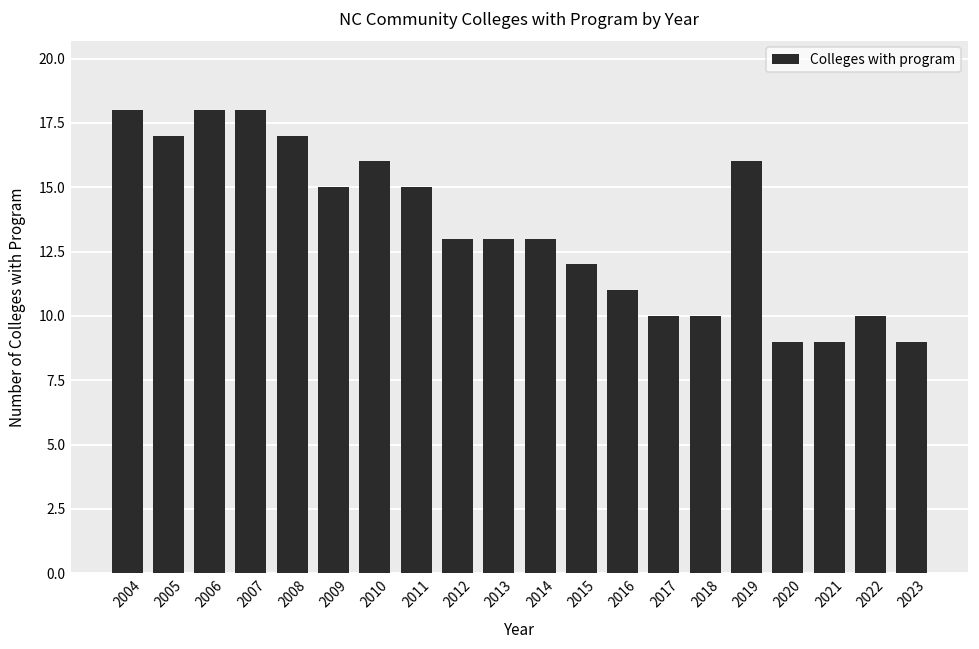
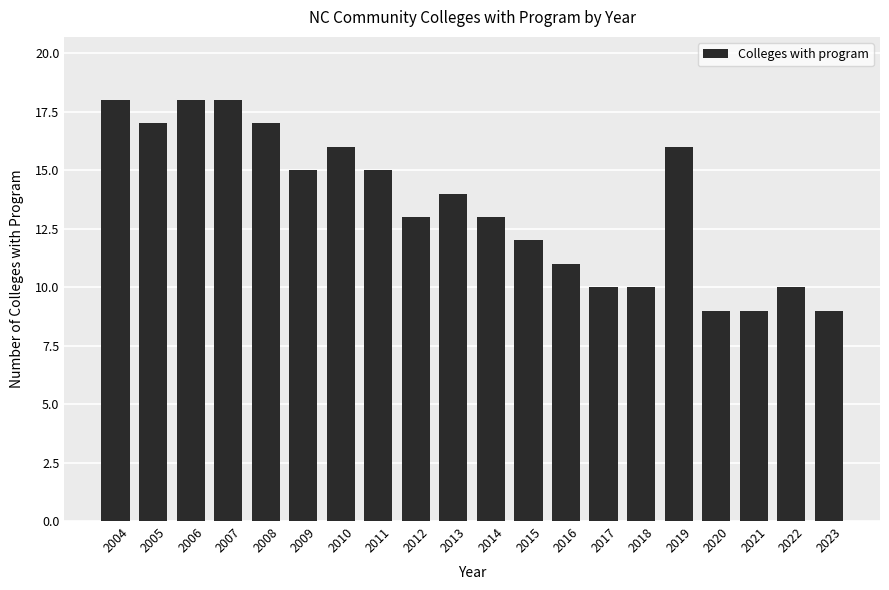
  {
    "2004": 18,
    "2005": 17,
    "2006": 18,
    "2007": 18,
    "2008": 17,
    "2009": 15,
    "2010": 16,
    "2011": 15,
    "2012": 13,
-   "2013": 13,
+   "2013": 14,
    "2014": 13,
    "2015": 12,
    "2016": 11,
    "2017": 10,
    "2018": 10,
    "2019": 16,
    "2020": 9,
    "2021": 9,
    "2022": 10,
    "2023": 9
  }
